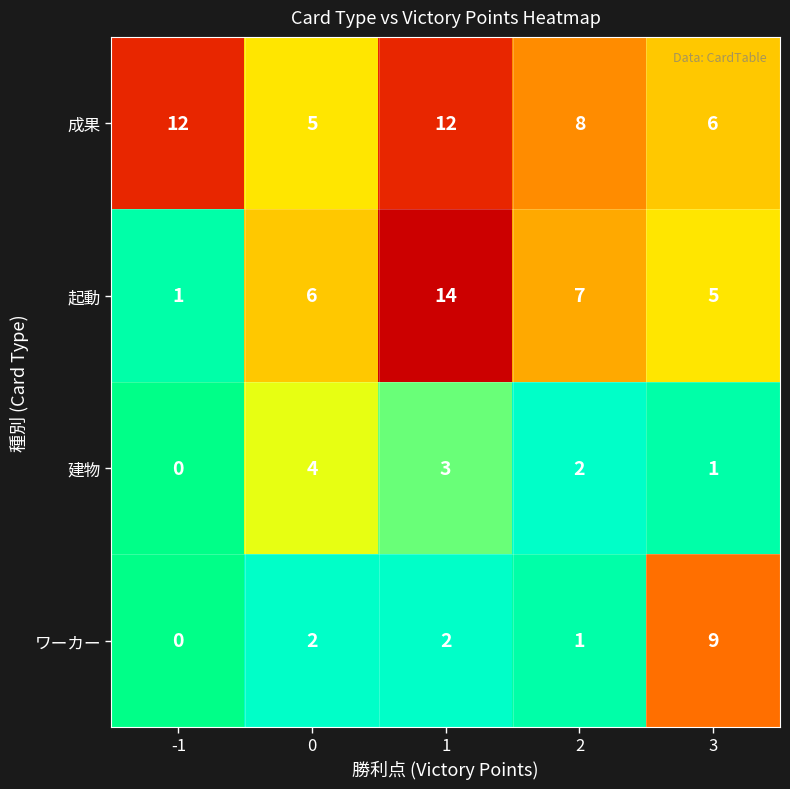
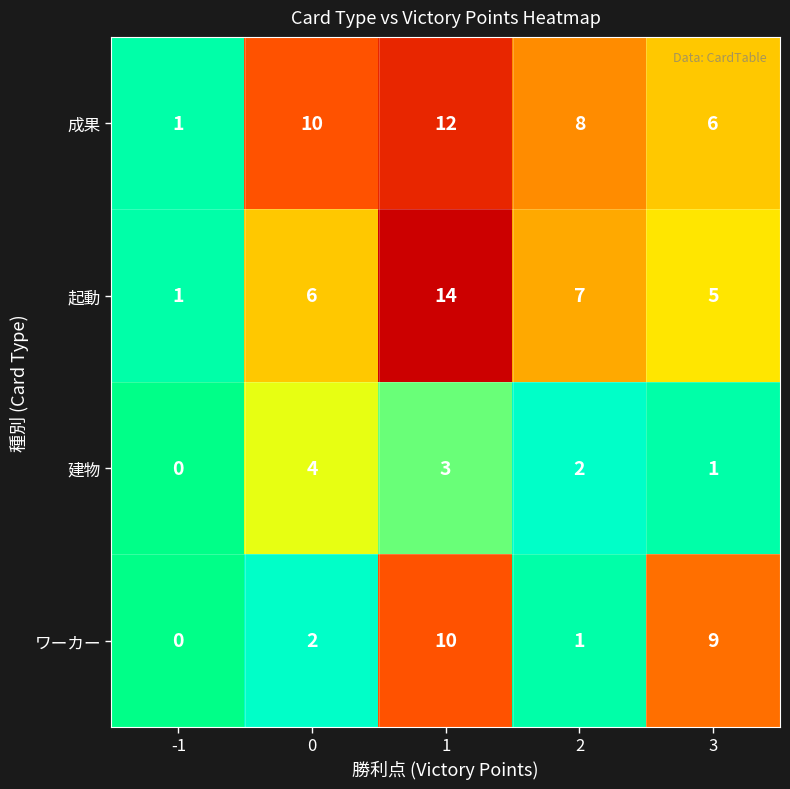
  {
    "成果": {
-     "-1": 12,
-     "0": 5,
+     "-1": 1,
+     "0": 10,
      "1": 12,
      "2": 8
    },
    "起動": {
      "-1": 1,
      "0": 6,
      "1": 14,
      "2": 7,
      "3": 5
    },
    "建物": {
      "-1": 0,
      "0": 4,
      "1": 3,
      "2": 2,
      "3": 1
    },
    "ワーカー": {
      "-1": 0,
      "0": 2,
-     "1": 2,
+     "1": 10,
      "2": 1,
      "3": 9
    }
  }
